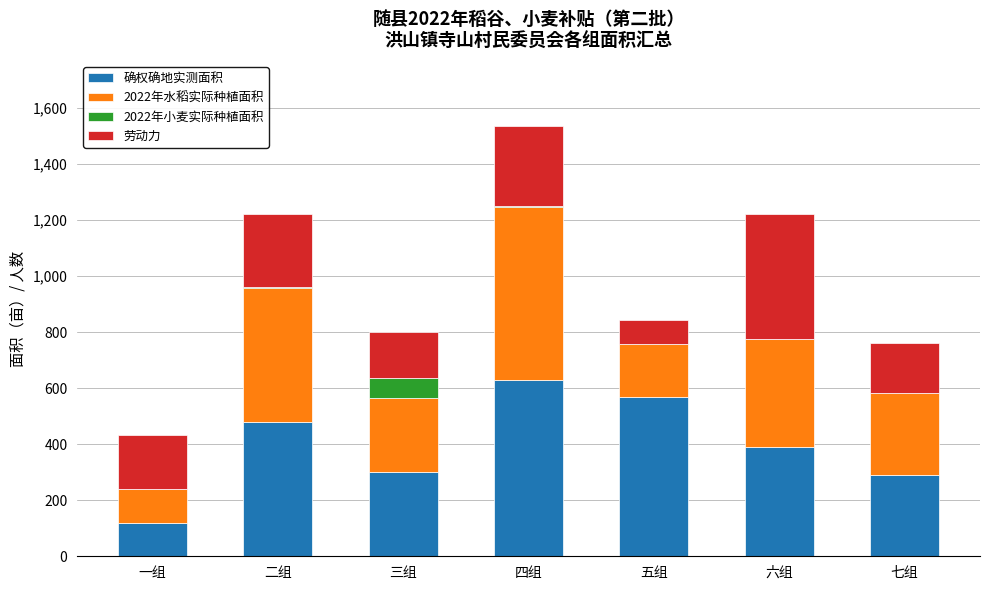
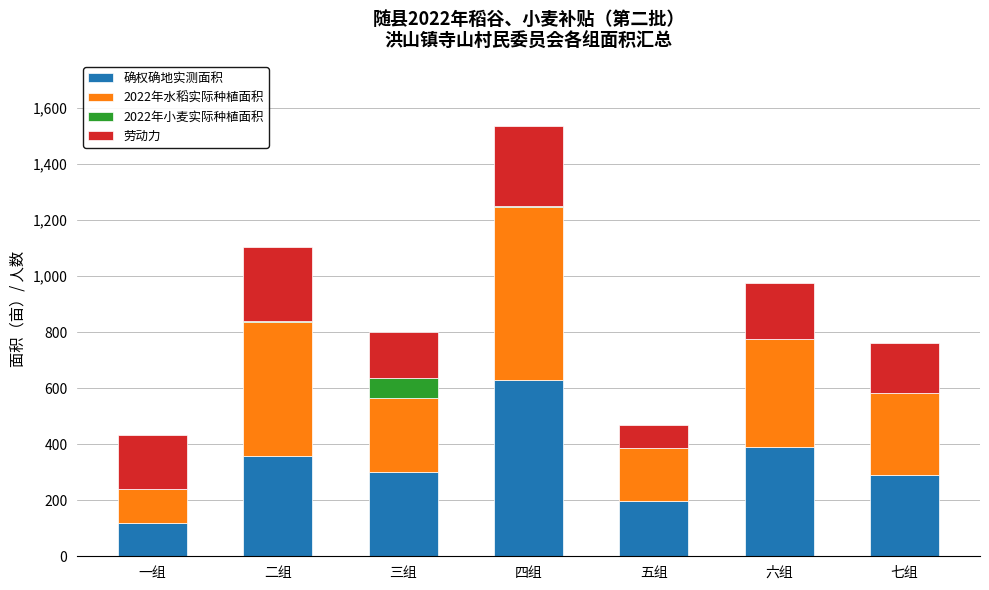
  {
    "确权确地实测面积": {
      "一组": 120,
-     "二组": 480,
+     "二组": 360,
      "三组": 300,
      "四组": 630,
-     "五组": 570,
+     "五组": 200,
      "六组": 390,
      "七组": 290
    },
    "2022年水稻实际种植面积": {
      "一组": 120,
      "二组": 480,
      "三组": 260,
      "四组": 620,
      "五组": 190,
      "六组": 390,
      "七组": 290
    },
    "2022年小麦实际种植面积": {
      "一组": 0,
      "三组": 70,
      "五组": 0,
      "六组": 0,
      "七组": 0
    },
    "劳动力": {
      "一组": 190,
      "二组": 260,
      "三组": 170,
      "四组": 290,
      "五组": 90,
-     "六组": 450,
+     "六组": 200,
      "七组": 180
    }
  }
